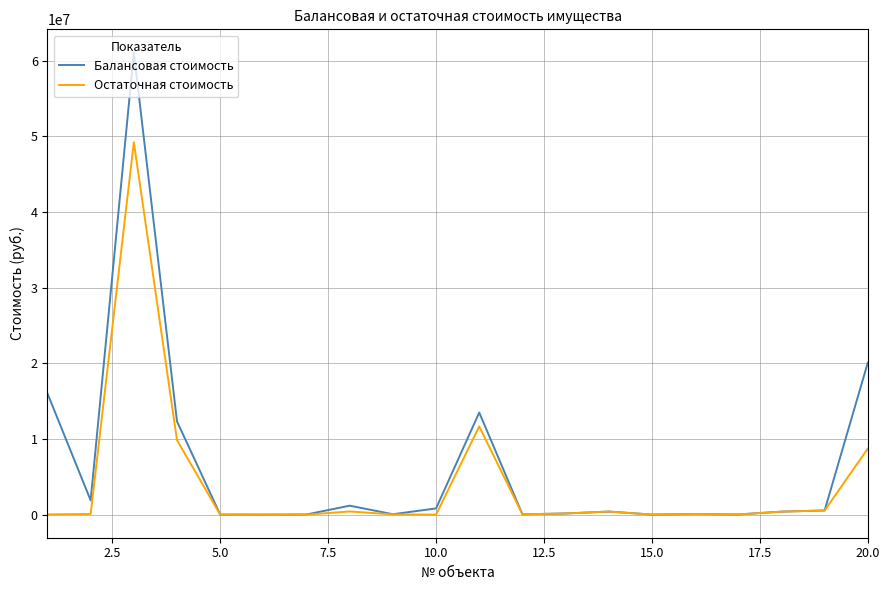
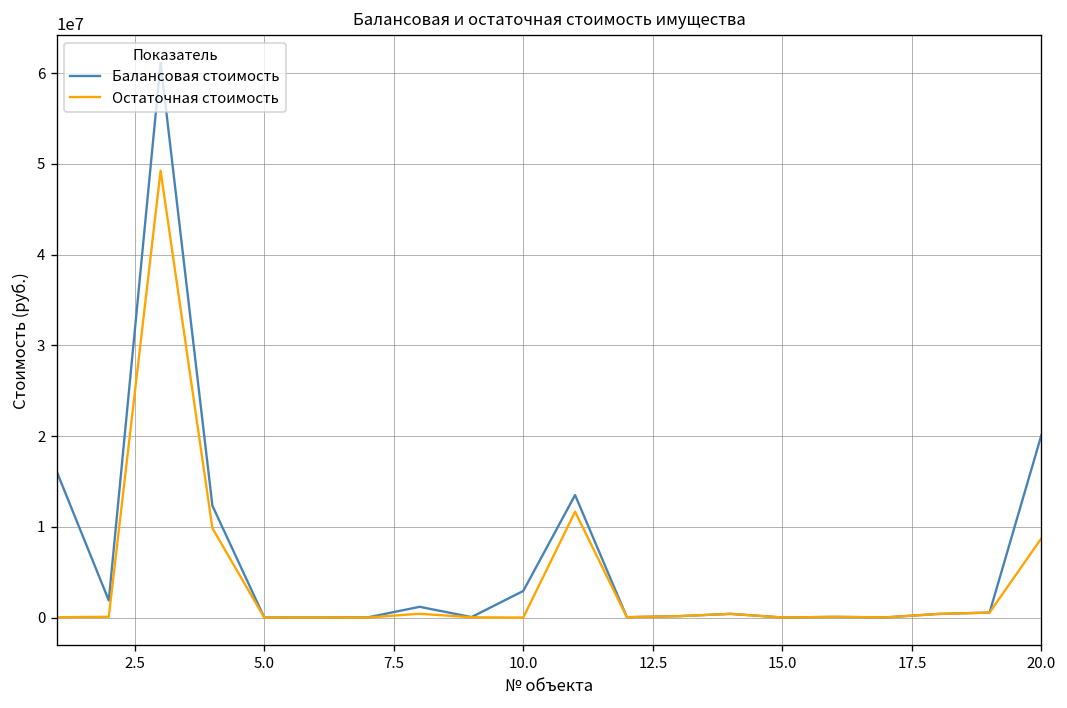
  {
    "Балансовая стоимость": {
-     "10.0": 1000000,
+     "10.0": 3000000,
      "20.0": 20000000
    },
    "Остаточная стоимость": {
      "10.0": 0,
      "20.0": 9000000
    }
  }
